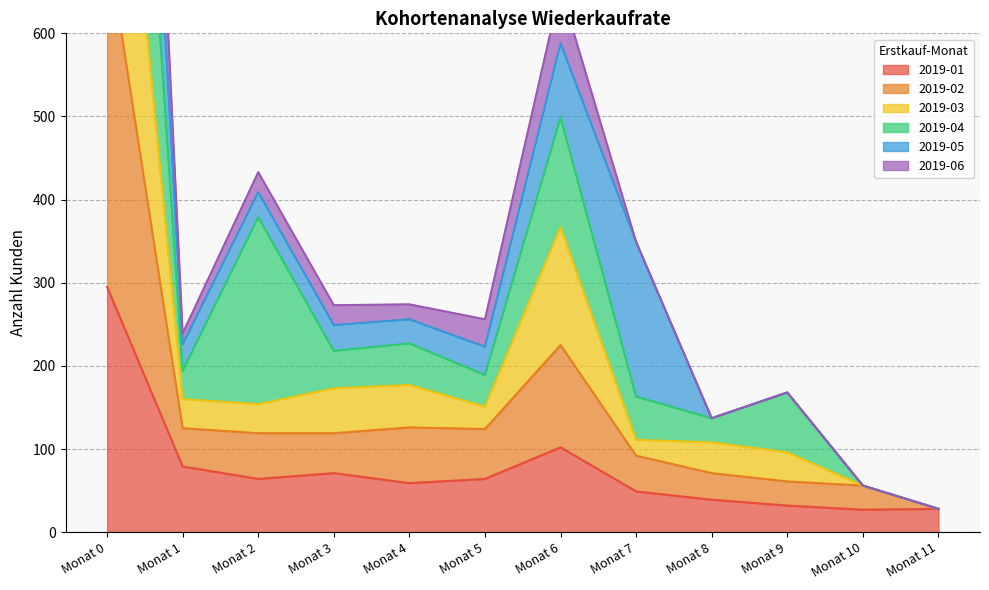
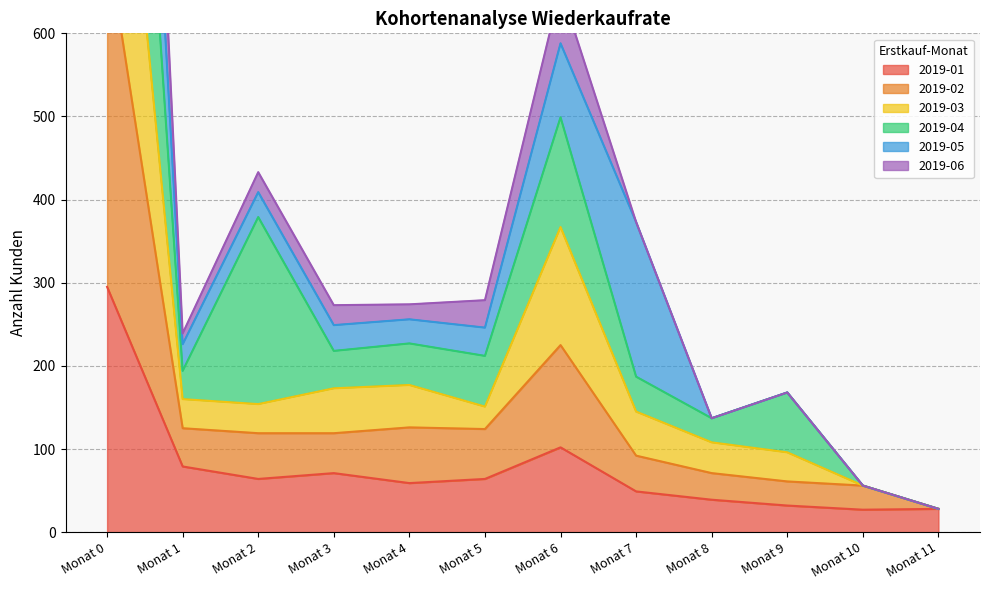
  {
    "2019-03": {
      "Monat 1": 40,
      "Monat 2": 40,
      "Monat 3": 50,
      "Monat 4": 50,
      "Monat 5": 30,
      "Monat 6": 140,
-     "Monat 7": 20,
+     "Monat 7": 50,
      "Monat 8": 40,
      "Monat 9": 40
    },
    "2019-04": {
      "Monat 1": 30,
      "Monat 2": 230,
      "Monat 3": 50,
      "Monat 4": 50,
-     "Monat 5": 40,
+     "Monat 5": 60,
      "Monat 6": 130,
-     "Monat 7": 50
+     "Monat 7": 40
    },
    "2019-05": {
      "Monat 1": 30,
      "Monat 2": 30,
      "Monat 3": 30,
      "Monat 4": 30,
      "Monat 5": 30,
      "Monat 6": 90
    },
    "2019-06": {
      "Monat 1": 10,
      "Monat 2": 20,
      "Monat 3": 20,
      "Monat 4": 20,
      "Monat 5": 30
    }
  }
